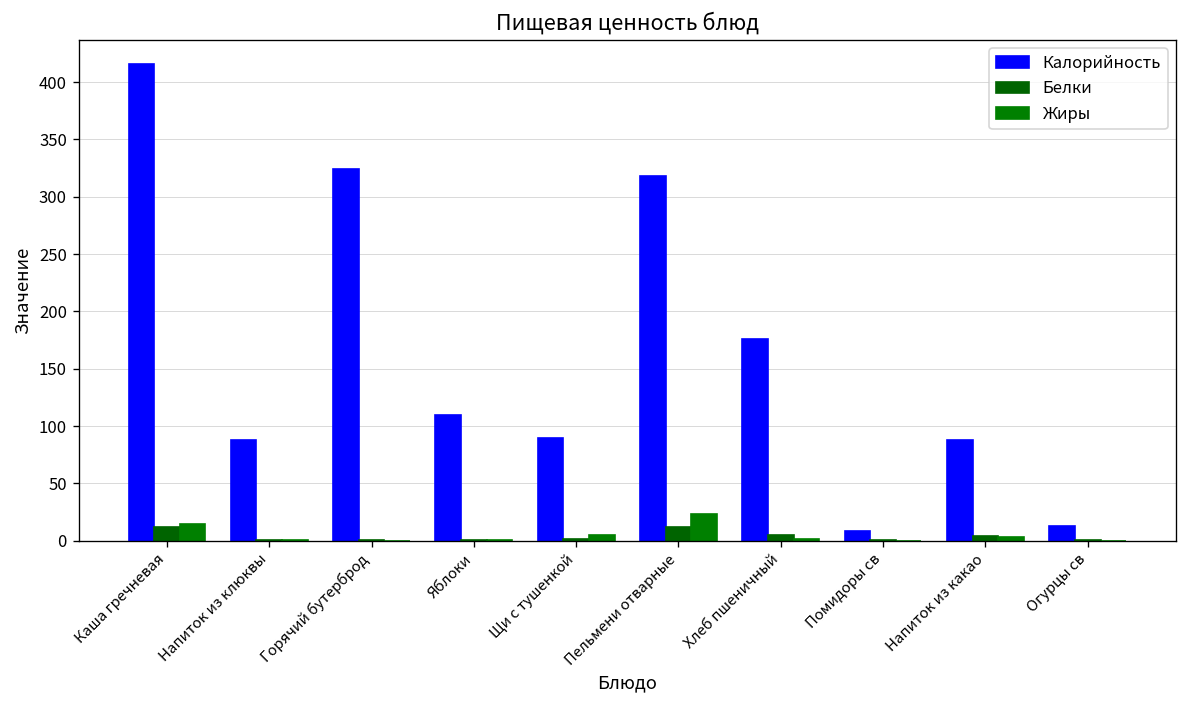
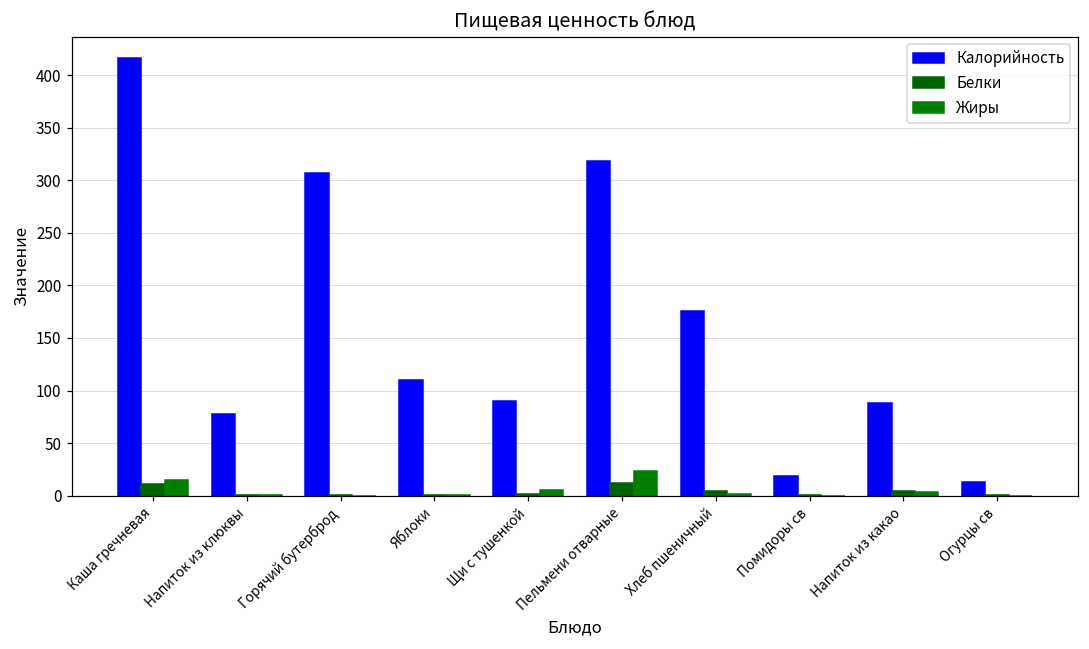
  {
    "Калорийность": {
      "Каша гречневая": 420,
-     "Напиток из клюквы": 90,
-     "Горячий бутерброд": 320,
+     "Напиток из клюквы": 80,
+     "Горячий бутерброд": 310,
      "Яблоки": 110,
      "Щи с тушенкой": 90,
      "Пельмени отварные": 320,
      "Хлеб пшеничный": 180,
-     "Помидоры св": 10,
+     "Помидоры св": 20,
      "Напиток из какао": 90,
      "Огурцы св": 10
    }
  }
